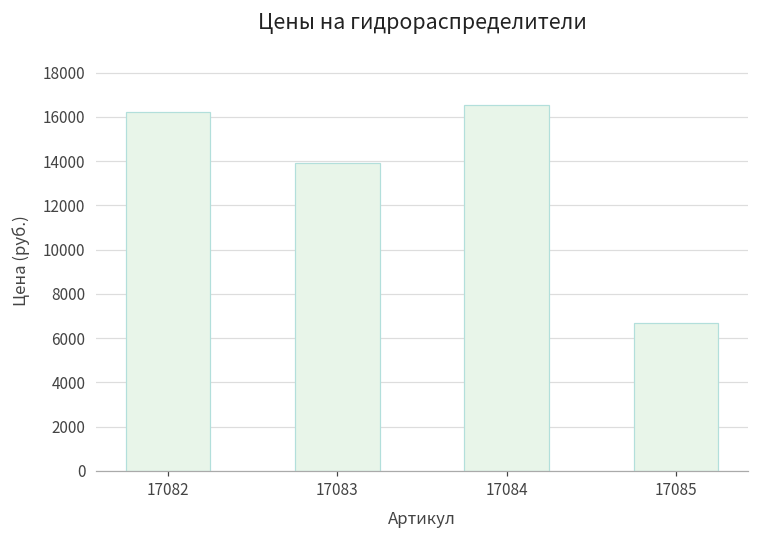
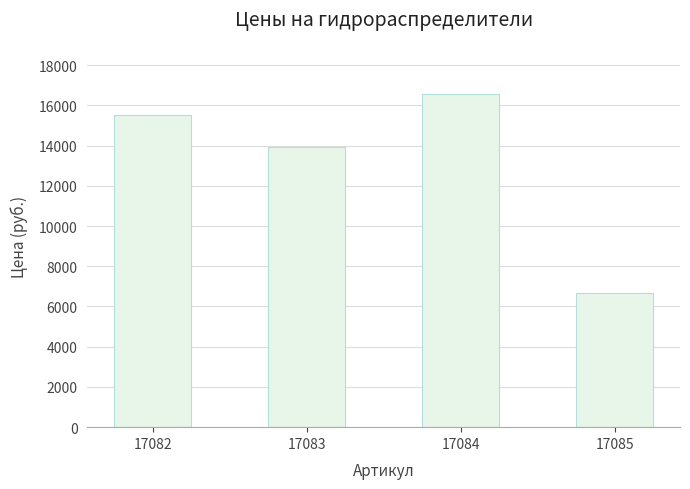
  {
-   "17082": 16200,
+   "17082": 15500,
    "17083": 13900,
    "17084": 16500,
    "17085": 6700
  }
